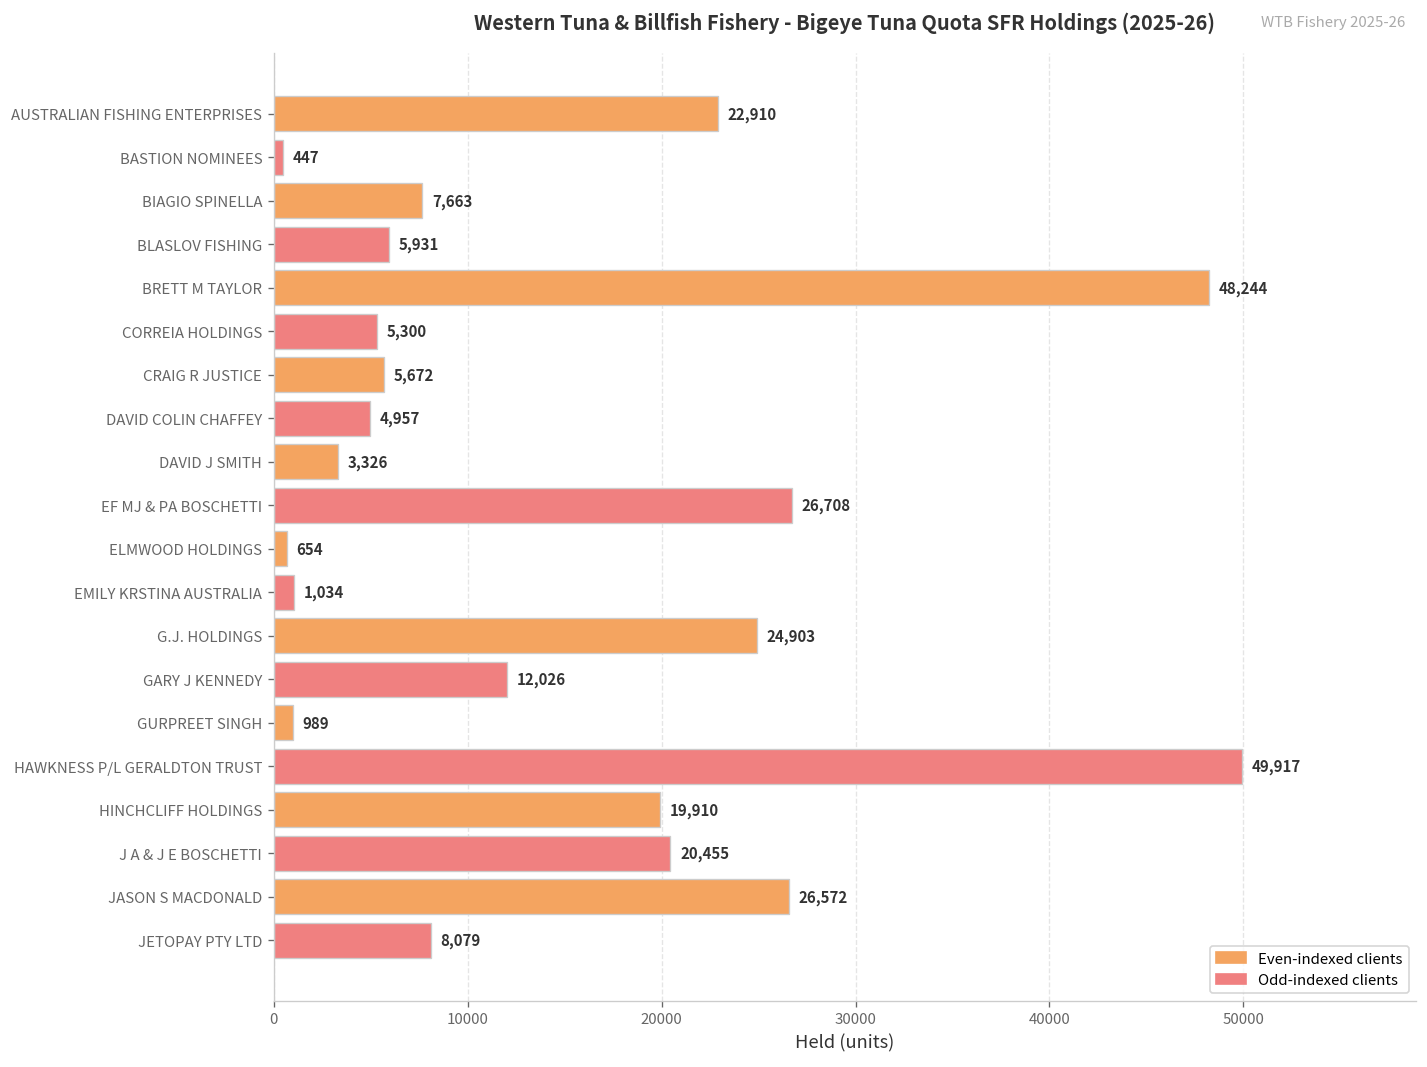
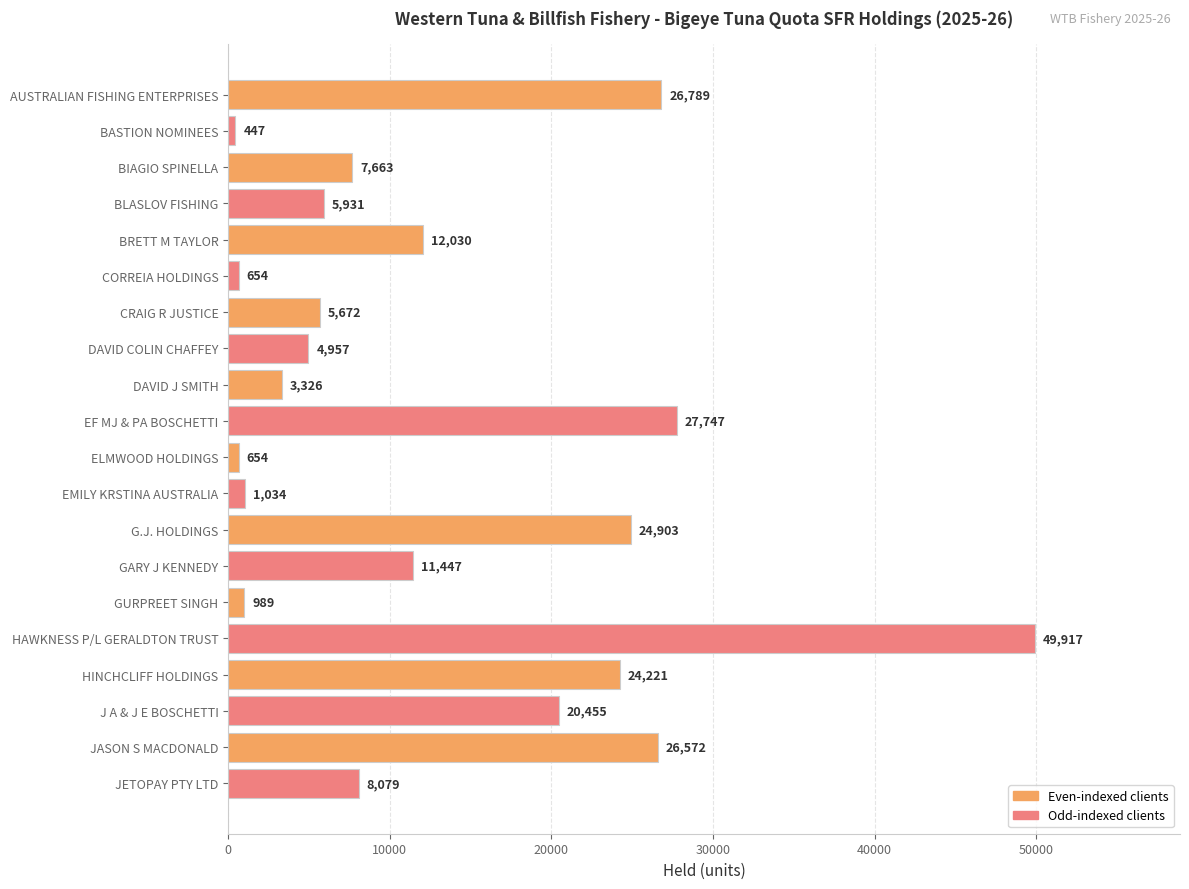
  {
-   "AUSTRALIAN FISHING ENTERPRISES": "22,910",
+   "AUSTRALIAN FISHING ENTERPRISES": "26,789",
    "BASTION NOMINEES": "447",
    "BIAGIO SPINELLA": "7,663",
    "BLASLOV FISHING": "5,931",
-   "BRETT M TAYLOR": "48,244",
-   "CORREIA HOLDINGS": "5,300",
+   "BRETT M TAYLOR": "12,030",
+   "CORREIA HOLDINGS": "654",
    "CRAIG R JUSTICE": "5,672",
    "DAVID COLIN CHAFFEY": "4,957",
    "DAVID J SMITH": "3,326",
-   "EF MJ & PA BOSCHETTI": "26,708",
+   "EF MJ & PA BOSCHETTI": "27,747",
    "ELMWOOD HOLDINGS": "654",
    "EMILY KRSTINA AUSTRALIA": "1,034",
    "G.J. HOLDINGS": "24,903",
-   "GARY J KENNEDY": "12,026",
+   "GARY J KENNEDY": "11,447",
    "GURPREET SINGH": "989",
    "HAWKNESS P/L GERALDTON TRUST": "49,917",
-   "HINCHCLIFF HOLDINGS": "19,910",
+   "HINCHCLIFF HOLDINGS": "24,221",
    "J A & J E BOSCHETTI": "20,455",
    "JASON S MACDONALD": "26,572",
    "JETOPAY PTY LTD": "8,079"
  }
